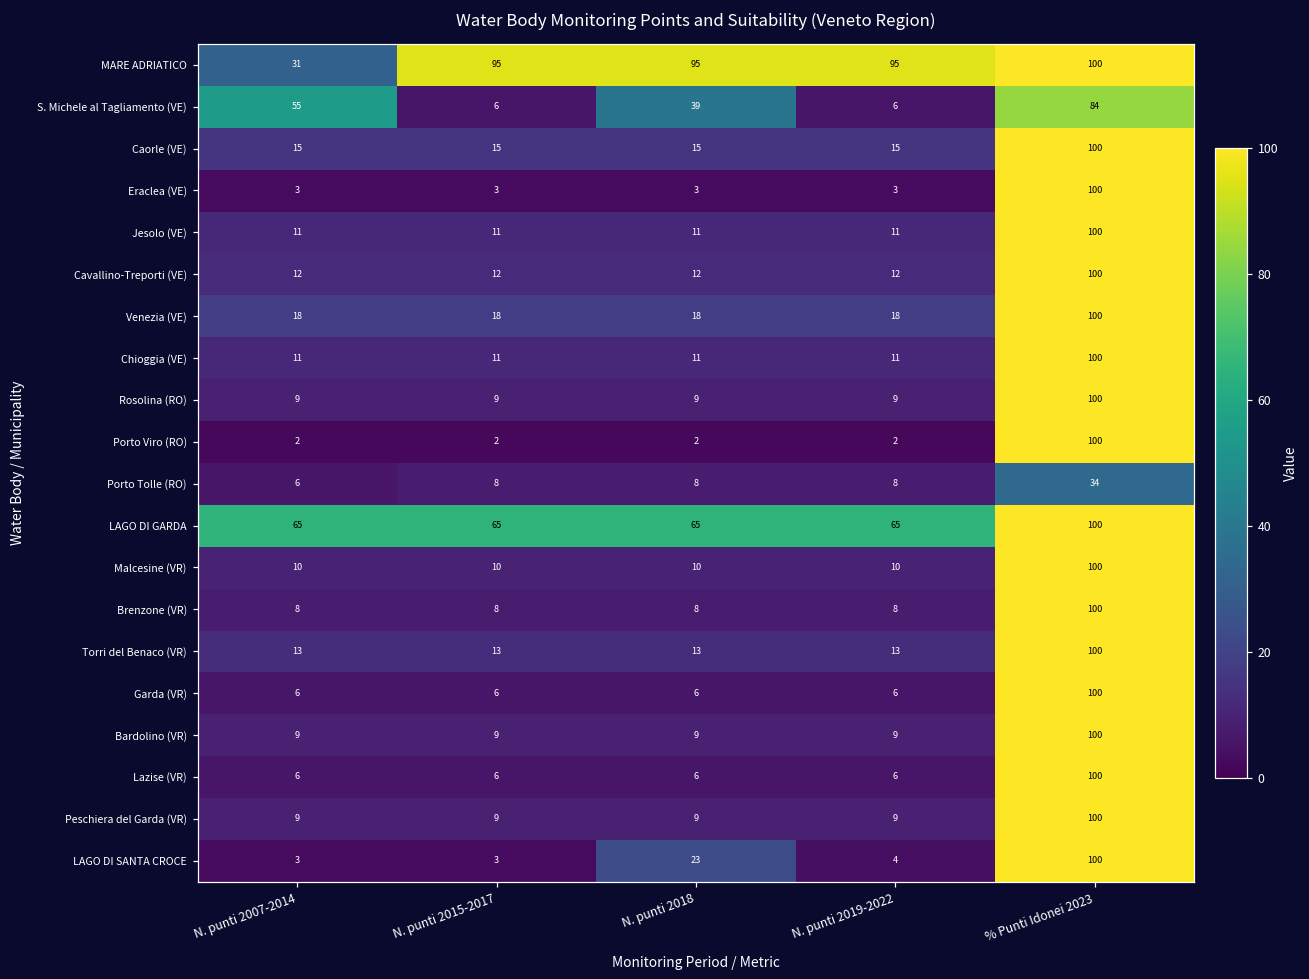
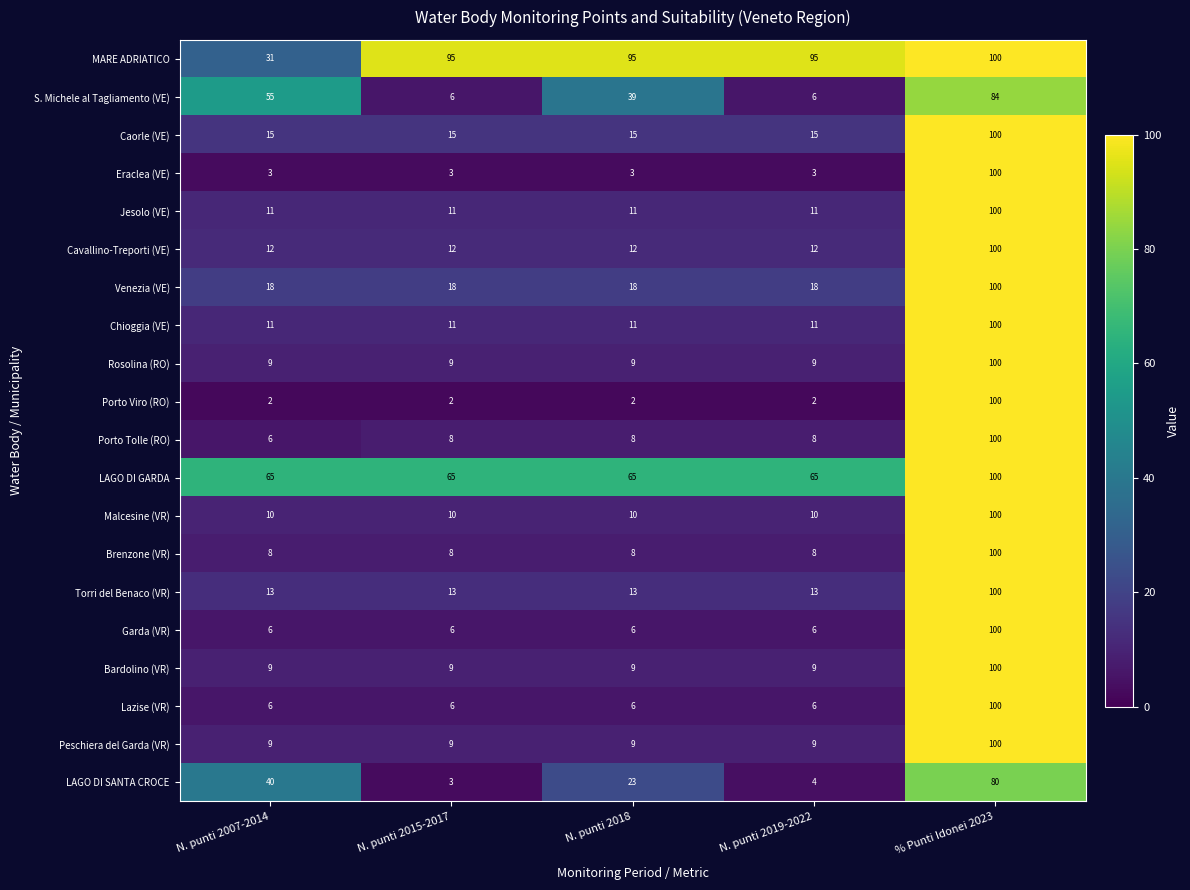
  {
    "MARE ADRIATICO": {
      "N. punti 2007-2014": 31,
      "N. punti 2015-2017": 95,
      "N. punti 2018": 95,
      "N. punti 2019-2022": 95,
      "% Punti Idonei 2023": 100
    },
    "S. Michele al Tagliamento (VE)": {
      "N. punti 2007-2014": 55,
      "N. punti 2015-2017": 6,
      "N. punti 2018": 39,
      "N. punti 2019-2022": 6,
      "% Punti Idonei 2023": 84
    },
    "Caorle (VE)": {
      "N. punti 2007-2014": 15,
      "N. punti 2015-2017": 15,
      "N. punti 2018": 15,
      "N. punti 2019-2022": 15,
      "% Punti Idonei 2023": 100
    },
    "Eraclea (VE)": {
      "N. punti 2007-2014": 3,
      "N. punti 2015-2017": 3,
      "N. punti 2018": 3,
      "N. punti 2019-2022": 3,
      "% Punti Idonei 2023": 100
    },
    "Jesolo (VE)": {
      "N. punti 2007-2014": 11,
      "N. punti 2015-2017": 11,
      "N. punti 2018": 11,
      "N. punti 2019-2022": 11,
      "% Punti Idonei 2023": 100
    },
    "Cavallino-Treporti (VE)": {
      "N. punti 2007-2014": 12,
      "N. punti 2015-2017": 12,
      "N. punti 2018": 12,
      "N. punti 2019-2022": 12,
      "% Punti Idonei 2023": 100
    },
    "Venezia (VE)": {
      "N. punti 2007-2014": 18,
      "N. punti 2015-2017": 18,
      "N. punti 2018": 18,
      "N. punti 2019-2022": 18,
      "% Punti Idonei 2023": 100
    },
    "Chioggia (VE)": {
      "N. punti 2007-2014": 11,
      "N. punti 2015-2017": 11,
      "N. punti 2018": 11,
      "N. punti 2019-2022": 11,
      "% Punti Idonei 2023": 100
    },
    "Rosolina (RO)": {
      "N. punti 2007-2014": 9,
      "N. punti 2015-2017": 9,
      "N. punti 2018": 9,
      "N. punti 2019-2022": 9,
      "% Punti Idonei 2023": 100
    },
    "Porto Viro (RO)": {
      "N. punti 2007-2014": 2,
      "N. punti 2015-2017": 2,
      "N. punti 2018": 2,
      "N. punti 2019-2022": 2,
      "% Punti Idonei 2023": 100
    },
    "Porto Tolle (RO)": {
      "N. punti 2007-2014": 6,
      "N. punti 2015-2017": 8,
      "N. punti 2018": 8,
      "N. punti 2019-2022": 8,
-     "% Punti Idonei 2023": 34
+     "% Punti Idonei 2023": 100
    },
    "LAGO DI GARDA": {
      "N. punti 2007-2014": 65,
      "N. punti 2015-2017": 65,
      "N. punti 2018": 65,
      "N. punti 2019-2022": 65,
      "% Punti Idonei 2023": 100
    },
    "Malcesine (VR)": {
      "N. punti 2007-2014": 10,
      "N. punti 2015-2017": 10,
      "N. punti 2018": 10,
      "N. punti 2019-2022": 10,
      "% Punti Idonei 2023": 100
    },
    "Brenzone (VR)": {
      "N. punti 2007-2014": 8,
      "N. punti 2015-2017": 8,
      "N. punti 2018": 8,
      "N. punti 2019-2022": 8,
      "% Punti Idonei 2023": 100
    },
    "Torri del Benaco (VR)": {
      "N. punti 2007-2014": 13,
      "N. punti 2015-2017": 13,
      "N. punti 2018": 13,
      "N. punti 2019-2022": 13,
      "% Punti Idonei 2023": 100
    },
    "Garda (VR)": {
      "N. punti 2007-2014": 6,
      "N. punti 2015-2017": 6,
      "N. punti 2018": 6,
      "N. punti 2019-2022": 6,
      "% Punti Idonei 2023": 100
    },
    "Bardolino (VR)": {
      "N. punti 2007-2014": 9,
      "N. punti 2015-2017": 9,
      "N. punti 2018": 9,
      "N. punti 2019-2022": 9,
      "% Punti Idonei 2023": 100
    },
    "Lazise (VR)": {
      "N. punti 2007-2014": 6,
      "N. punti 2015-2017": 6,
      "N. punti 2018": 6,
      "N. punti 2019-2022": 6,
      "% Punti Idonei 2023": 100
    },
    "Peschiera del Garda (VR)": {
      "N. punti 2007-2014": 9,
      "N. punti 2015-2017": 9,
      "N. punti 2018": 9,
      "N. punti 2019-2022": 9,
      "% Punti Idonei 2023": 100
    },
    "LAGO DI SANTA CROCE": {
-     "N. punti 2007-2014": 3,
+     "N. punti 2007-2014": 40,
      "N. punti 2015-2017": 3,
      "N. punti 2018": 23,
      "N. punti 2019-2022": 4,
-     "% Punti Idonei 2023": 100
+     "% Punti Idonei 2023": 80
    }
  }
